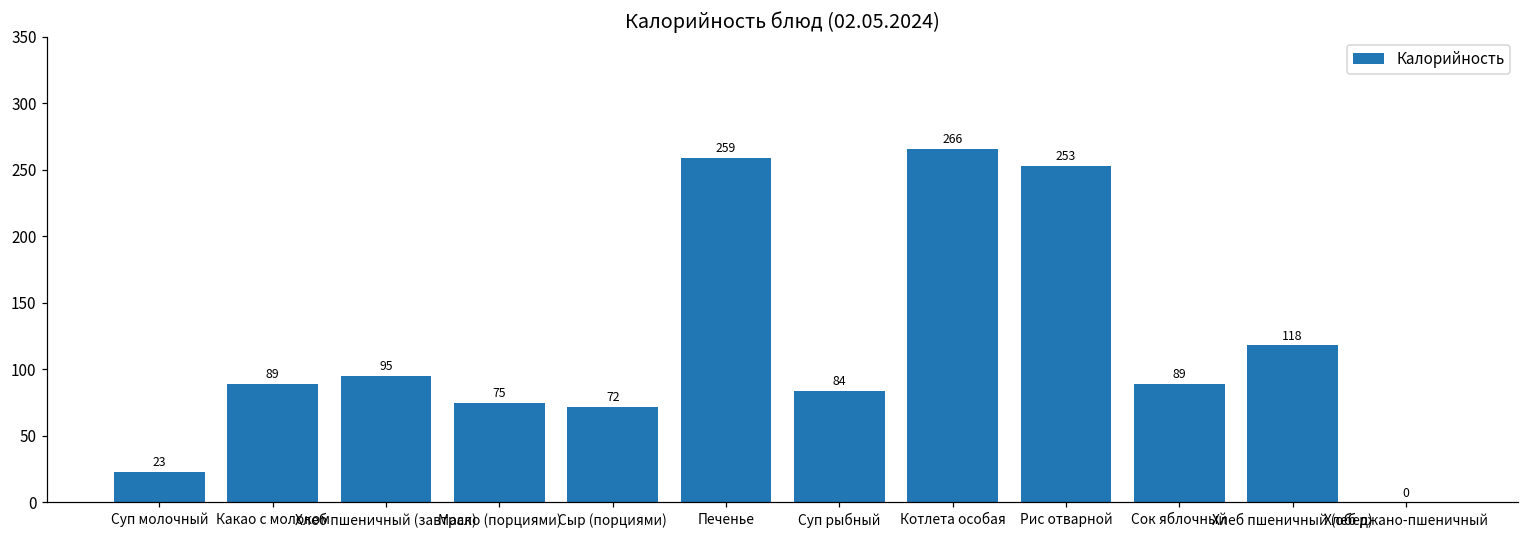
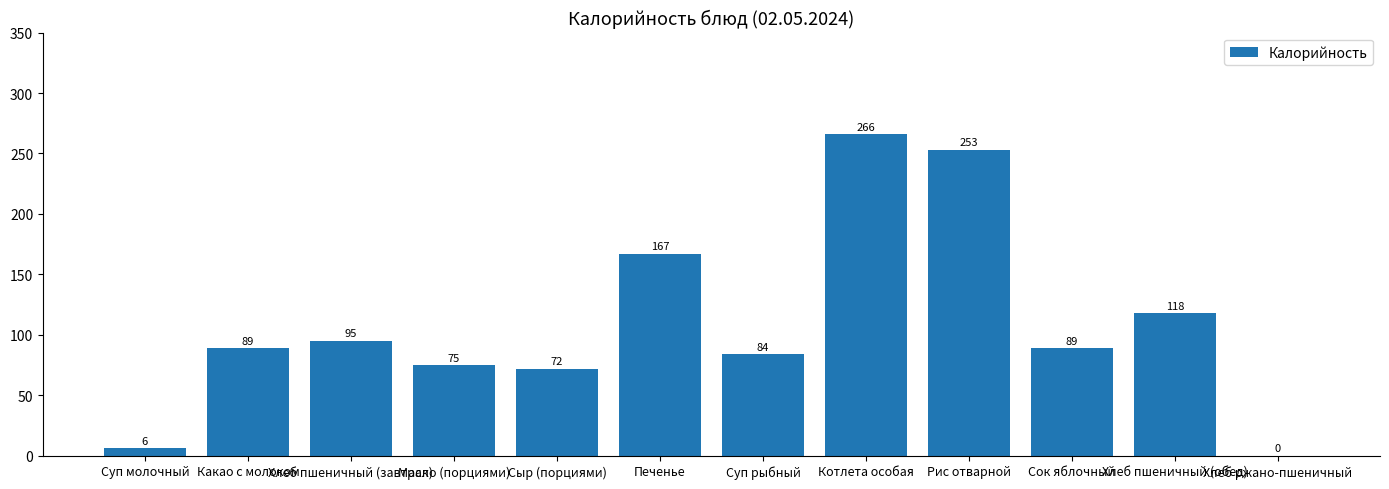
  {
-   "Суп молочный": 23,
+   "Суп молочный": 6,
    "Сыр (порциями)": 72,
-   "Печенье": 259,
+   "Печенье": 167,
    "Суп рыбный": 84,
    "Котлета особая": 266,
    "Рис отварной": 253
  }
